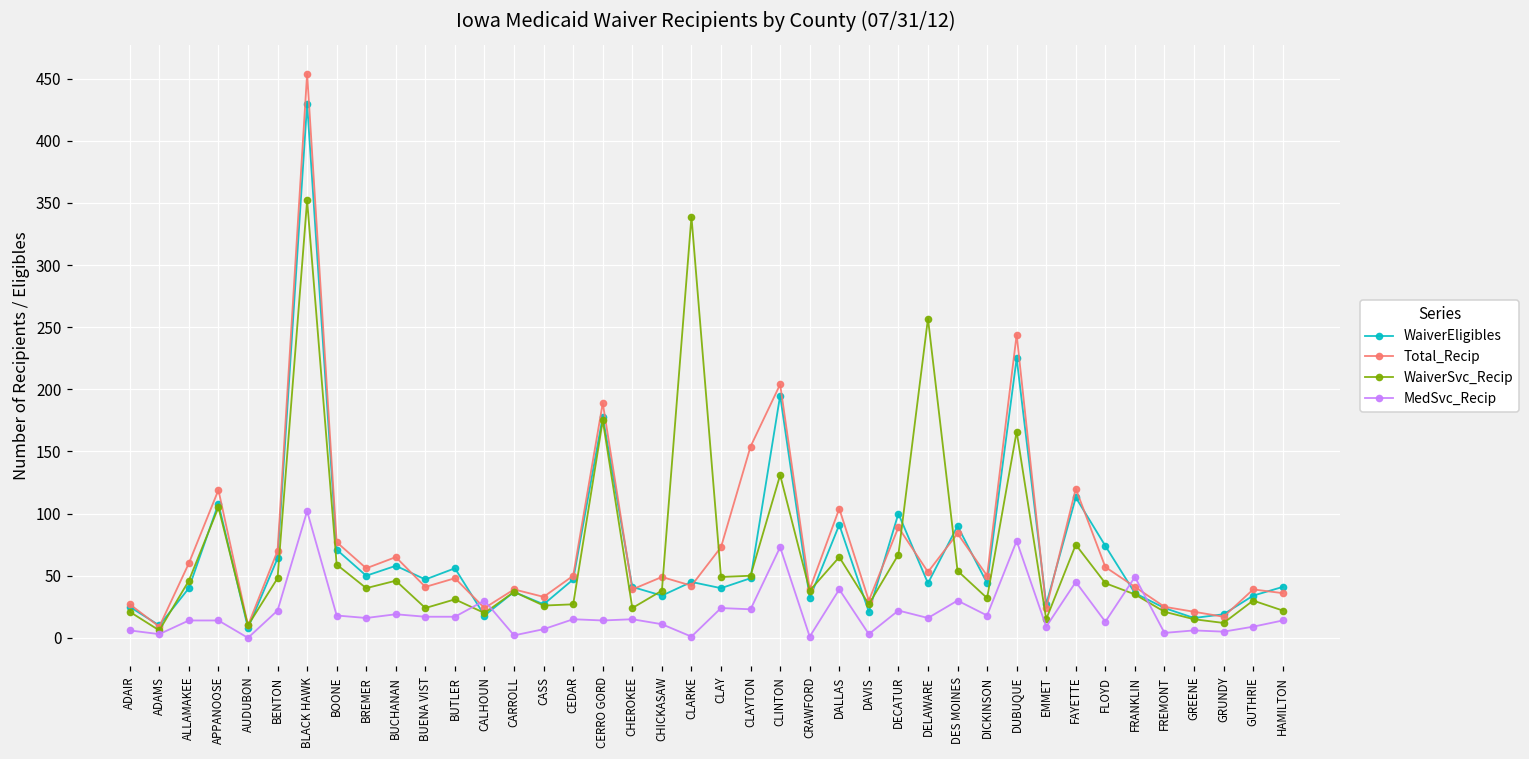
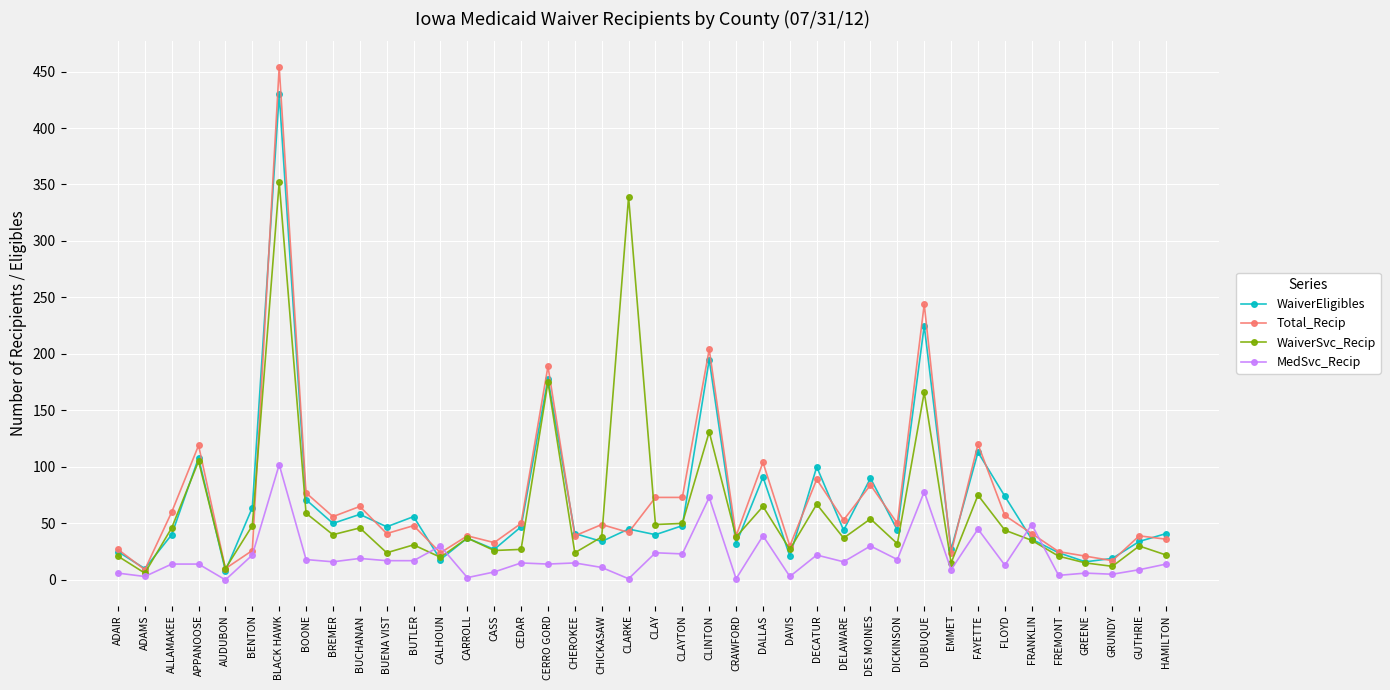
  {
    "WaiverEligibles": {
      "ALLAMAKEE": 40,
      "APPANOOSE": 108,
      "BENTON": 64,
      "BLACK HAWK": 430,
      "BOONE": 71,
      "BREMER": 50,
      "BUCHANAN": 58,
      "BUENA VIST": 47,
      "BUTLER": 56,
      "CEDAR": 47,
      "CERRO GORD": 178,
      "CHICKASAW": 34,
      "CLARKE": 45,
      "CLAY": 40,
      "CLINTON": 195,
      "CRAWFORD": 32,
      "DALLAS": 91,
      "DAVIS": 21,
      "DECATUR": 100,
      "DELAWARE": 44,
      "DES MOINES": 90,
      "DICKINSON": 44,
      "DUBUQUE": 225,
      "EMMET": 27,
      "FAYETTE": 113,
      "FLOYD": 74,
      "GUTHRIE": 34,
      "HAMILTON": 41
    },
    "Total_Recip": {
      "ALLAMAKEE": 60,
      "APPANOOSE": 119,
-     "BENTON": 70,
+     "BENTON": 26,
      "BLACK HAWK": 454,
      "BOONE": 77,
      "BREMER": 56,
      "BUCHANAN": 65,
      "BUENA VIST": 41,
      "BUTLER": 48,
      "CALHOUN": 24,
      "CASS": 33,
      "CEDAR": 50,
      "CERRO GORD": 189,
      "CHICKASAW": 49,
      "CLARKE": 42,
      "CLAY": 73,
-     "CLAYTON": 154,
+     "CLAYTON": 73,
      "CLINTON": 204,
      "DALLAS": 104,
      "DAVIS": 30,
      "DECATUR": 89,
      "DELAWARE": 53,
      "DES MOINES": 84,
      "DICKINSON": 50,
      "DUBUQUE": 244,
      "EMMET": 24,
      "FAYETTE": 120,
      "FLOYD": 57,
      "FRANKLIN": 41,
      "GREENE": 21,
      "GUTHRIE": 39,
      "HAMILTON": 36
    },
    "WaiverSvc_Recip": {
      "ADAIR": 21,
      "ADAMS": 6,
      "ALLAMAKEE": 46,
      "APPANOOSE": 105,
      "BENTON": 48,
      "BLACK HAWK": 352,
      "BOONE": 59,
      "BREMER": 40,
      "BUCHANAN": 46,
      "BUENA VIST": 24,
      "BUTLER": 31,
      "CEDAR": 27,
      "CERRO GORD": 175,
      "CHEROKEE": 24,
      "CHICKASAW": 38,
      "CLARKE": 339,
      "CLAY": 49,
      "CLINTON": 131,
      "DALLAS": 65,
      "DAVIS": 27,
      "DECATUR": 67,
-     "DELAWARE": 257,
+     "DELAWARE": 37,
      "DES MOINES": 54,
      "DICKINSON": 32,
      "DUBUQUE": 166,
      "EMMET": 15,
      "FAYETTE": 75,
      "FLOYD": 44,
      "FREMONT": 21,
      "GRUNDY": 12,
      "GUTHRIE": 30,
      "HAMILTON": 22
    },
    "MedSvc_Recip": {
      "ADAIR": 6,
      "ADAMS": 3,
      "ALLAMAKEE": 14,
      "APPANOOSE": 14,
      "AUDUBON": 0,
      "BENTON": 22,
      "BLACK HAWK": 102,
      "BOONE": 18,
      "BREMER": 16,
      "BUCHANAN": 19,
      "BUENA VIST": 17,
      "BUTLER": 17,
      "CALHOUN": 30,
      "CARROLL": 2,
      "CASS": 7,
      "CEDAR": 15,
      "CERRO GORD": 14,
      "CHEROKEE": 15,
      "CHICKASAW": 11,
      "CLARKE": 1,
      "CLAY": 24,
      "CLAYTON": 23,
      "CLINTON": 73,
      "CRAWFORD": 1,
      "DALLAS": 39,
      "DAVIS": 3,
      "DECATUR": 22,
      "DELAWARE": 16,
      "DES MOINES": 30,
      "DICKINSON": 18,
      "DUBUQUE": 78,
      "EMMET": 9,
      "FAYETTE": 45,
      "FLOYD": 13,
      "FRANKLIN": 49,
      "FREMONT": 4,
      "GREENE": 6,
      "GRUNDY": 5,
      "GUTHRIE": 9,
      "HAMILTON": 14
    }
  }
